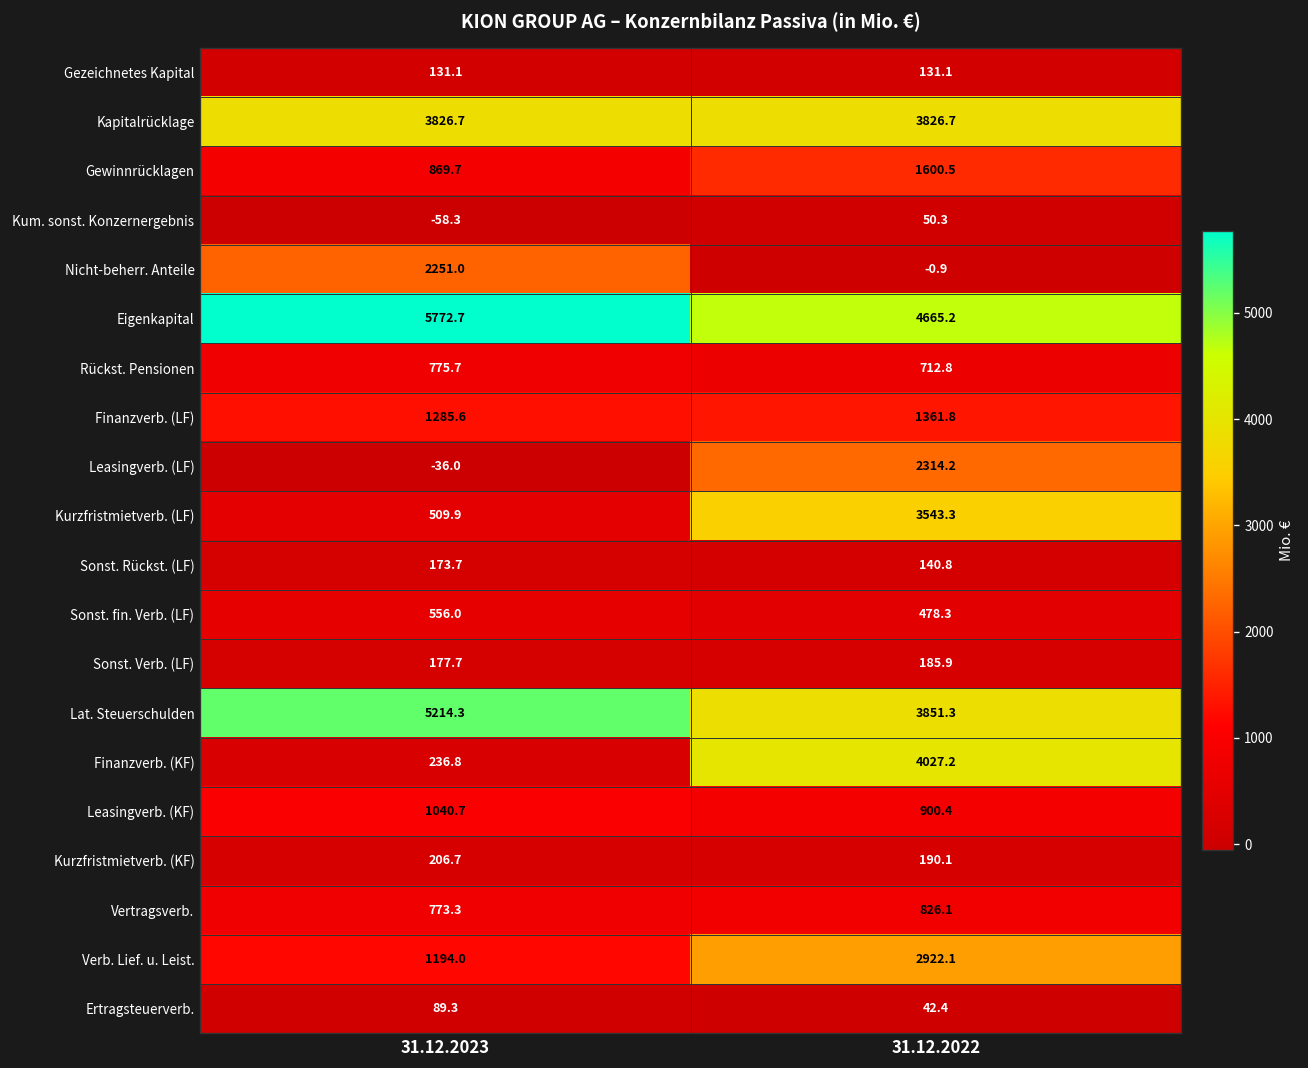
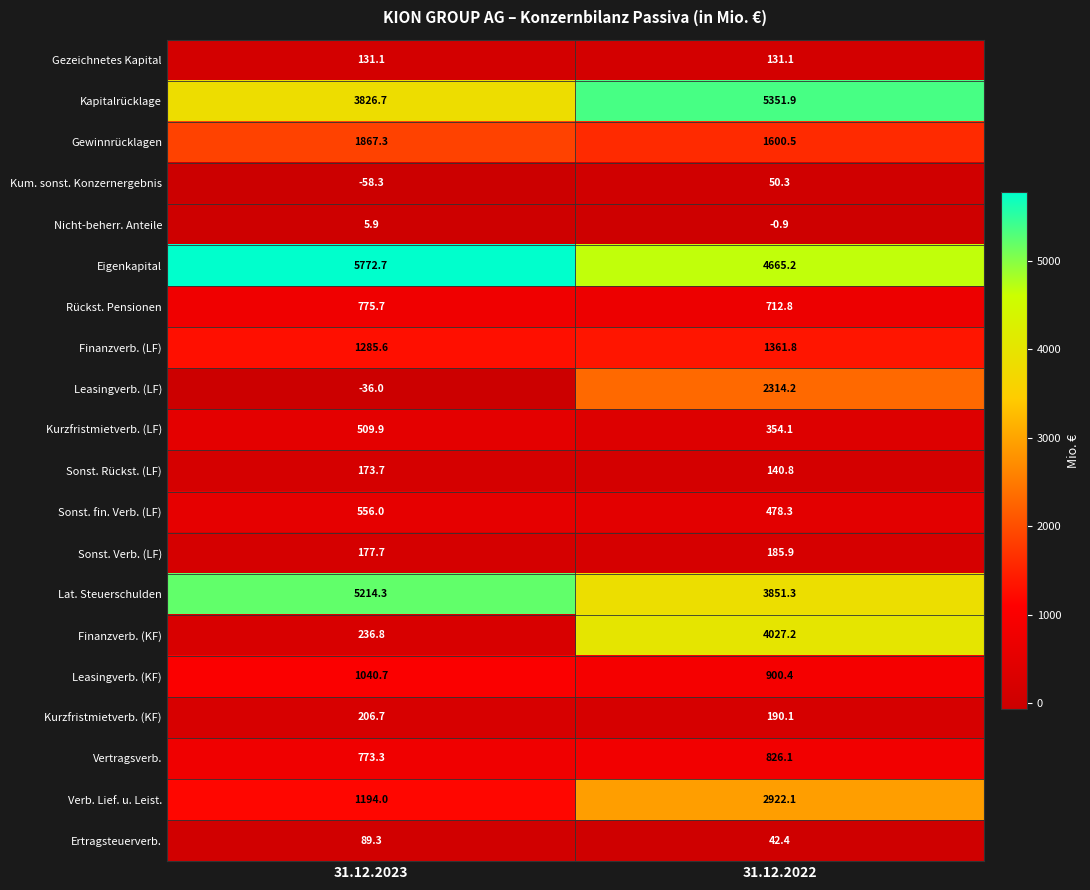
  {
    "Gezeichnetes Kapital": {
      "31.12.2023": 131.1,
      "31.12.2022": 131.1
    },
    "Kapitalrücklage": {
      "31.12.2023": 3826.7,
-     "31.12.2022": 3826.7
+     "31.12.2022": 5351.9
    },
    "Gewinnrücklagen": {
-     "31.12.2023": 869.7,
+     "31.12.2023": 1867.3,
      "31.12.2022": 1600.5
    },
    "Kum. sonst. Konzernergebnis": {
      "31.12.2023": -58.3,
      "31.12.2022": 50.3
    },
    "Nicht-beherr. Anteile": {
-     "31.12.2023": 2251.0,
+     "31.12.2023": 5.9,
      "31.12.2022": -0.9
    },
    "Eigenkapital": {
      "31.12.2023": 5772.7,
      "31.12.2022": 4665.2
    },
    "Rückst. Pensionen": {
      "31.12.2023": 775.7,
      "31.12.2022": 712.8
    },
    "Finanzverb. (LF)": {
      "31.12.2023": 1285.6,
      "31.12.2022": 1361.8
    },
    "Leasingverb. (LF)": {
      "31.12.2023": -36.0,
      "31.12.2022": 2314.2
    },
    "Kurzfristmietverb. (LF)": {
      "31.12.2023": 509.9,
-     "31.12.2022": 3543.3
+     "31.12.2022": 354.1
    },
    "Sonst. Rückst. (LF)": {
      "31.12.2023": 173.7,
      "31.12.2022": 140.8
    },
    "Sonst. fin. Verb. (LF)": {
      "31.12.2023": 556.0,
      "31.12.2022": 478.3
    },
    "Sonst. Verb. (LF)": {
      "31.12.2023": 177.7,
      "31.12.2022": 185.9
    },
    "Lat. Steuerschulden": {
      "31.12.2023": 5214.3,
      "31.12.2022": 3851.3
    },
    "Finanzverb. (KF)": {
      "31.12.2023": 236.8,
      "31.12.2022": 4027.2
    },
    "Leasingverb. (KF)": {
      "31.12.2023": 1040.7,
      "31.12.2022": 900.4
    },
    "Kurzfristmietverb. (KF)": {
      "31.12.2023": 206.7,
      "31.12.2022": 190.1
    },
    "Vertragsverb.": {
      "31.12.2023": 773.3,
      "31.12.2022": 826.1
    },
    "Verb. Lief. u. Leist.": {
      "31.12.2023": 1194.0,
      "31.12.2022": 2922.1
    },
    "Ertragsteuerverb.": {
      "31.12.2023": 89.3,
      "31.12.2022": 42.4
    }
  }
